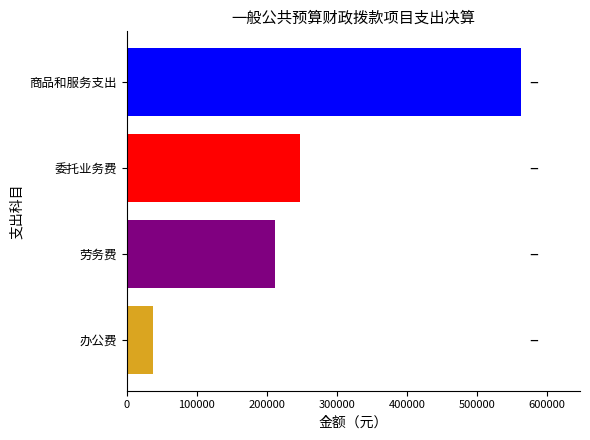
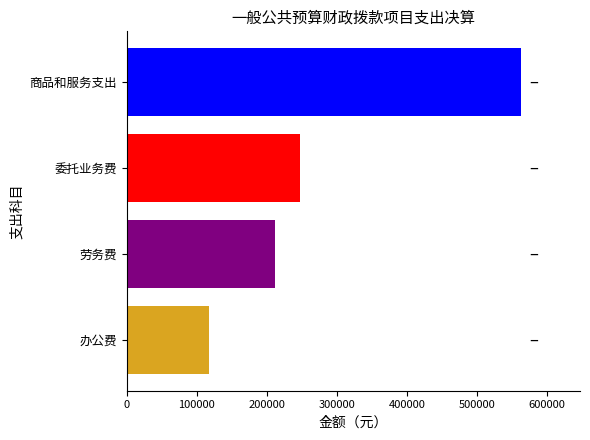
  {
    "商品和服务支出": 560000,
    "委托业务费": 250000,
    "劳务费": 210000,
-   "办公费": 40000
+   "办公费": 120000
  }
